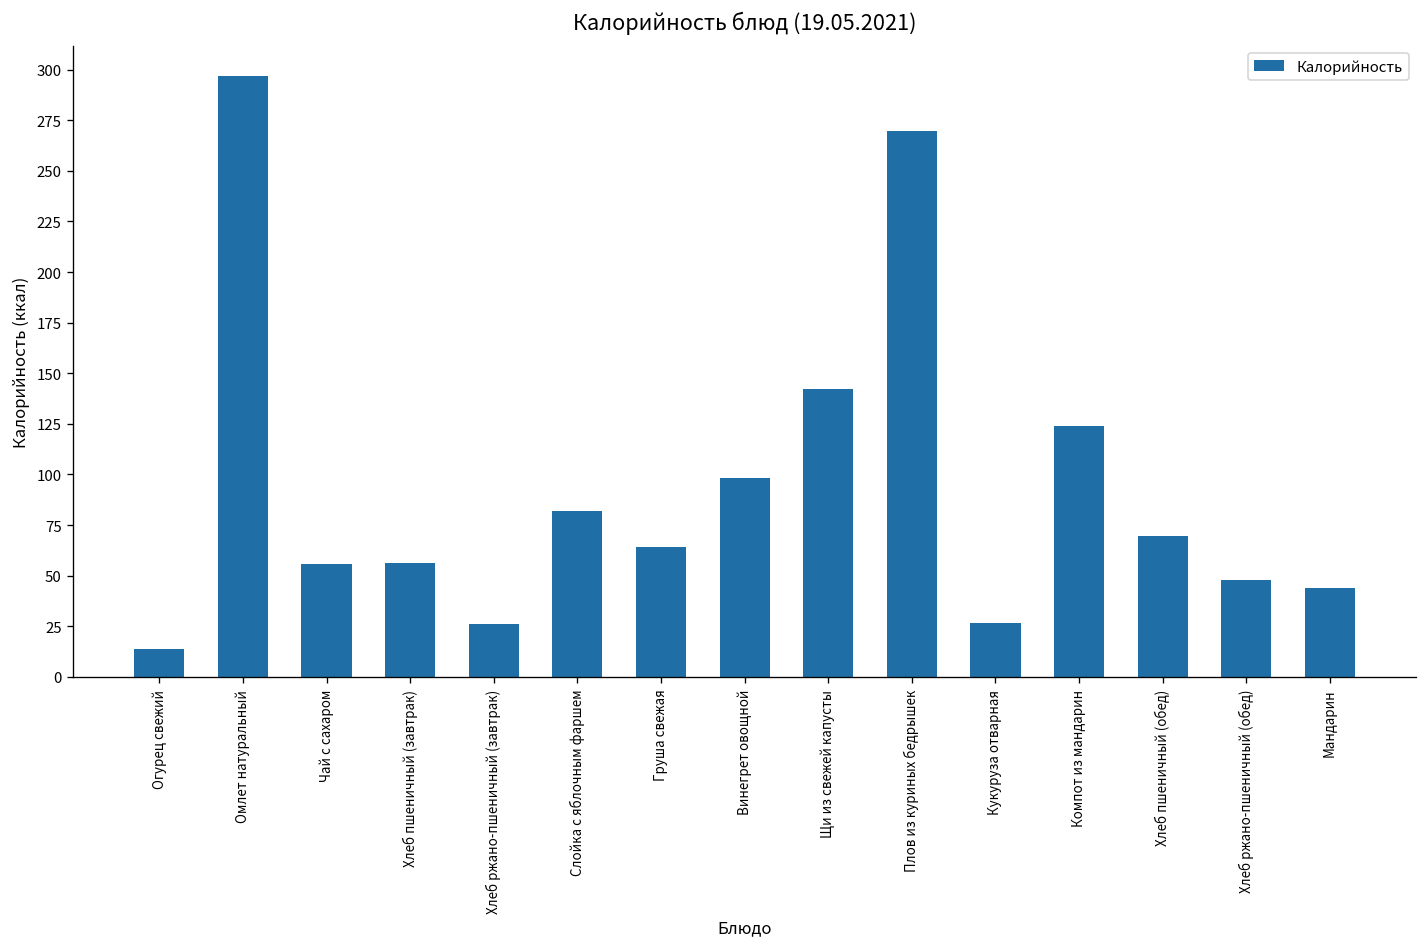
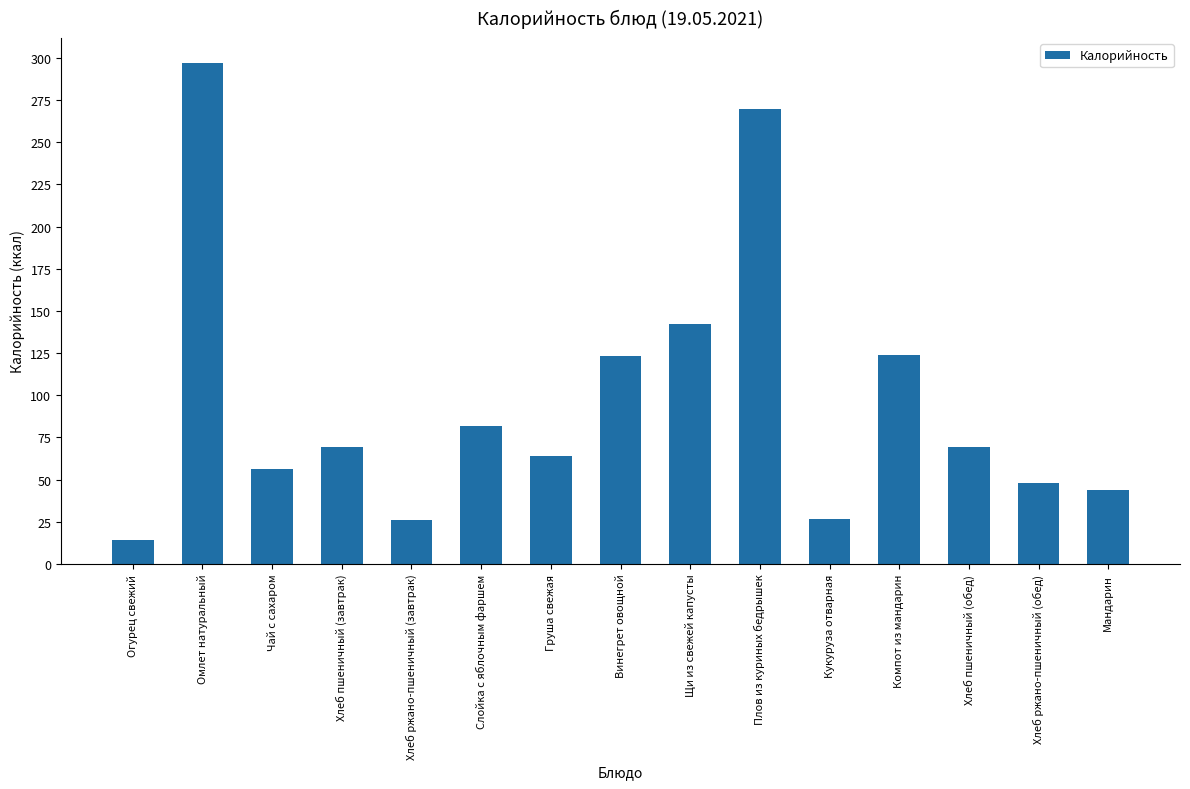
  {
    "Огурец свежий": 14,
    "Омлет натуральный": 297,
    "Чай с сахаром": 56,
-   "Хлеб пшеничный (завтрак)": 56,
+   "Хлеб пшеничный (завтрак)": 69,
    "Хлеб ржано-пшеничный (завтрак)": 26,
    "Слойка с яблочным фаршем": 82,
    "Груша свежая": 64,
-   "Винегрет овощной": 98,
+   "Винегрет овощной": 123,
    "Щи из свежей капусты": 142,
    "Плов из куриных бедрышек": 269,
    "Кукуруза отварная": 27,
    "Компот из мандарин": 124,
    "Хлеб пшеничный (обед)": 69,
    "Хлеб ржано-пшеничный (обед)": 48,
    "Мандарин": 44
  }
